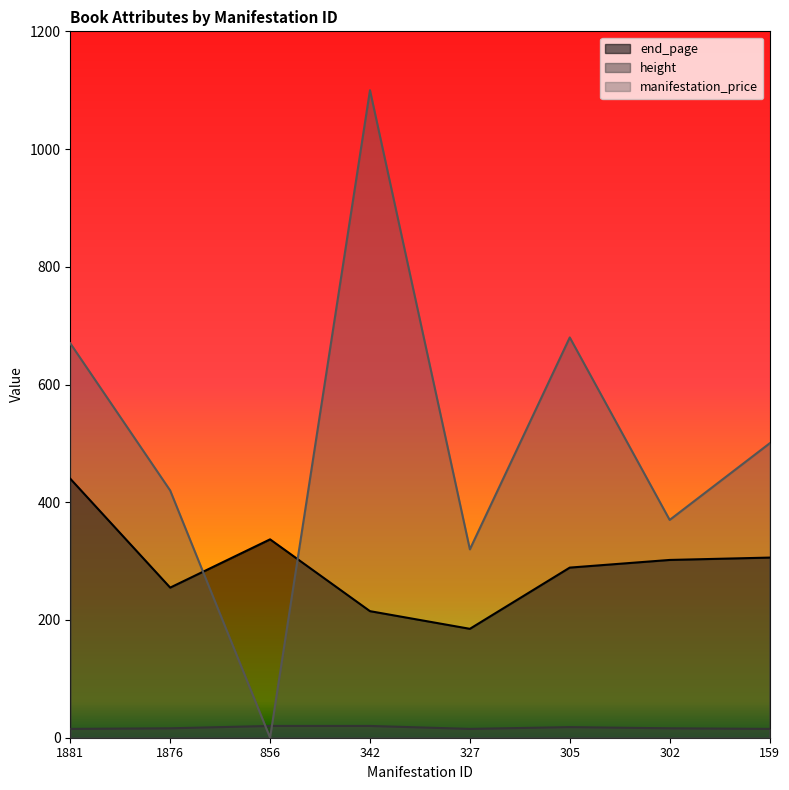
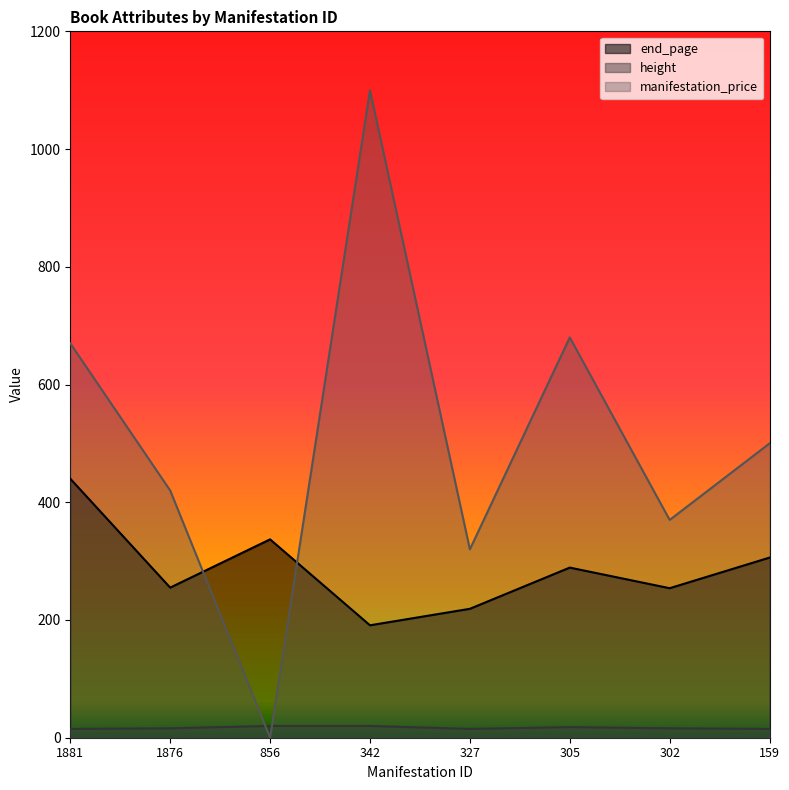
  {
    "end_page": {
      "1881": 440,
      "1876": 260,
      "856": 340,
-     "342": 220,
-     "327": 190,
+     "342": 190,
+     "327": 220,
      "305": 290,
-     "302": 300,
+     "302": 250,
      "159": 310
    }
  }
